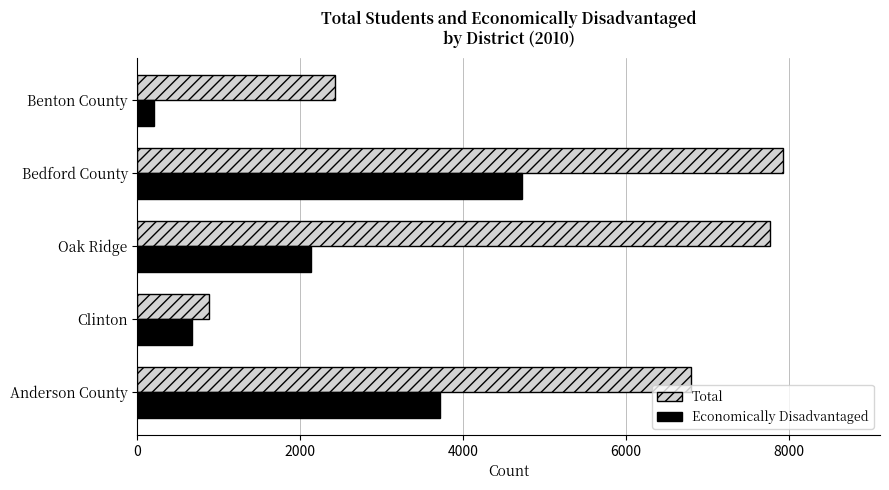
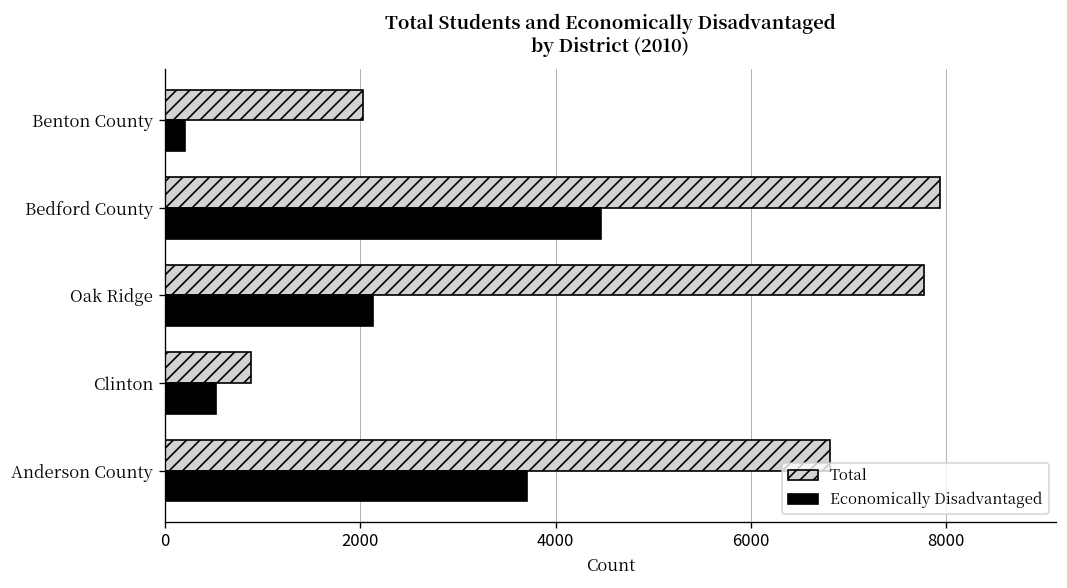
  {
    "Total": {
-     "Benton County": 2400,
+     "Benton County": 2000,
      "Bedford County": 7900,
      "Oak Ridge": 7800,
      "Clinton": 900,
      "Anderson County": 6800
    },
    "Economically Disadvantaged": {
      "Benton County": 200,
-     "Bedford County": 4700,
+     "Bedford County": 4500,
      "Oak Ridge": 2100,
-     "Clinton": 700,
+     "Clinton": 500,
      "Anderson County": 3700
    }
  }
